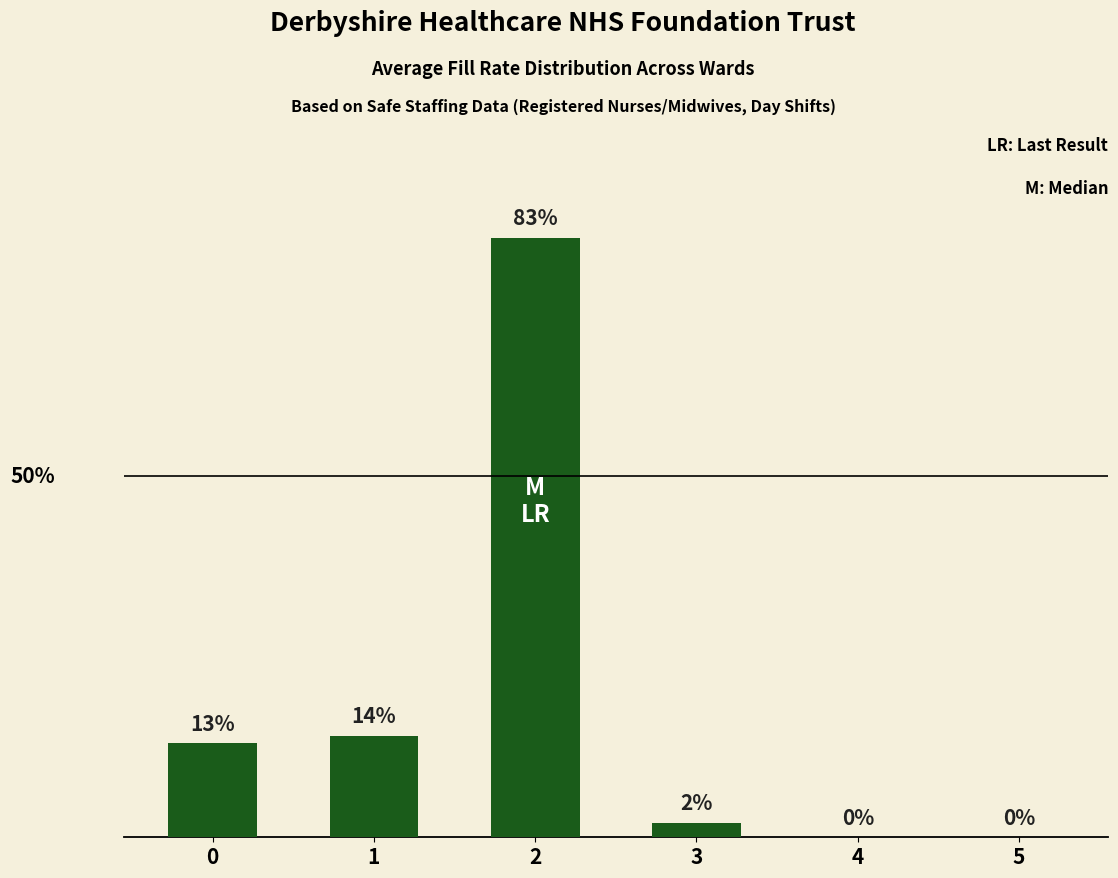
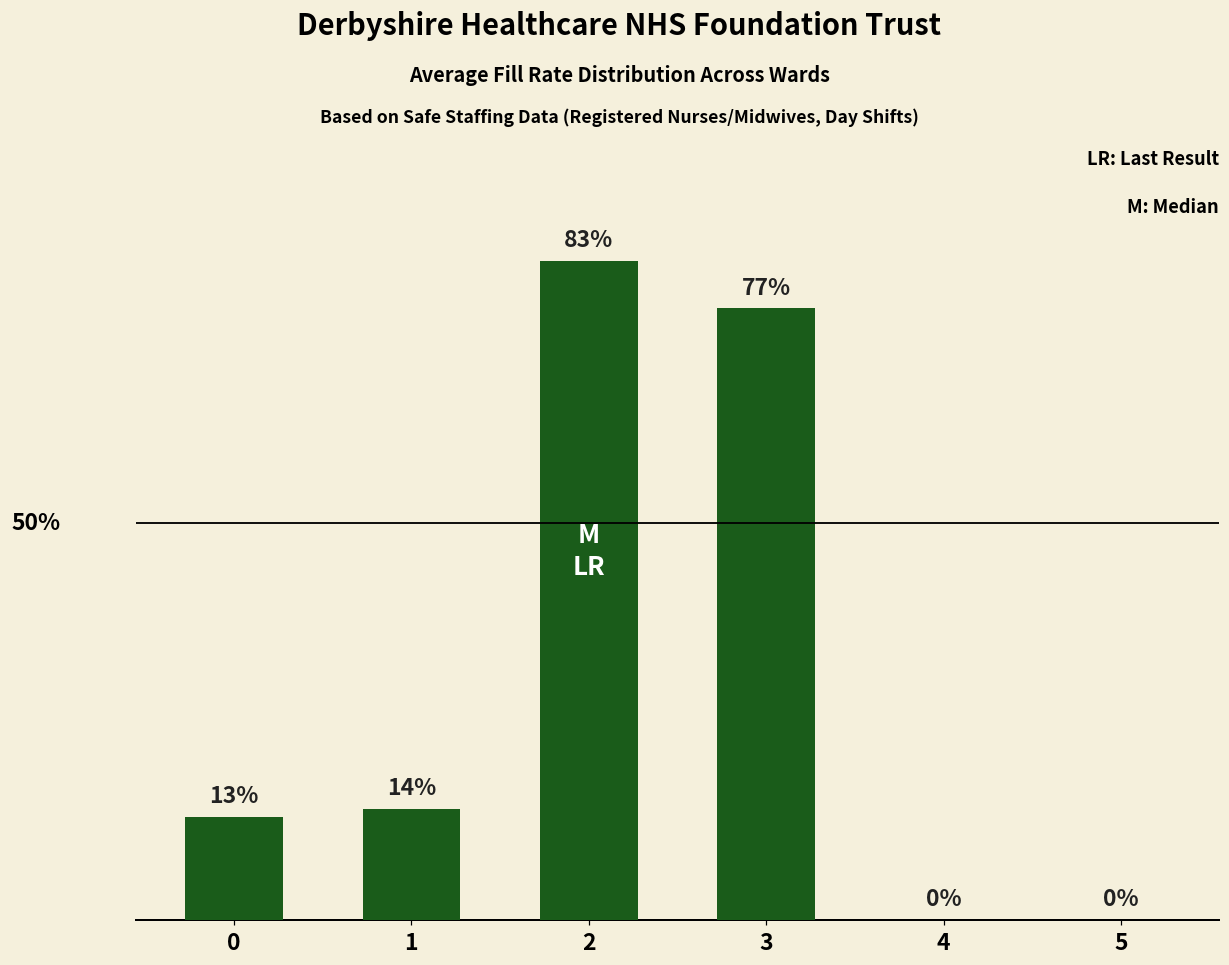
  {
    "0": "13%",
    "1": "14%",
    "2": "83%",
-   "3": "2%",
+   "3": "77%",
    "4": "0%",
    "5": "0%"
  }
